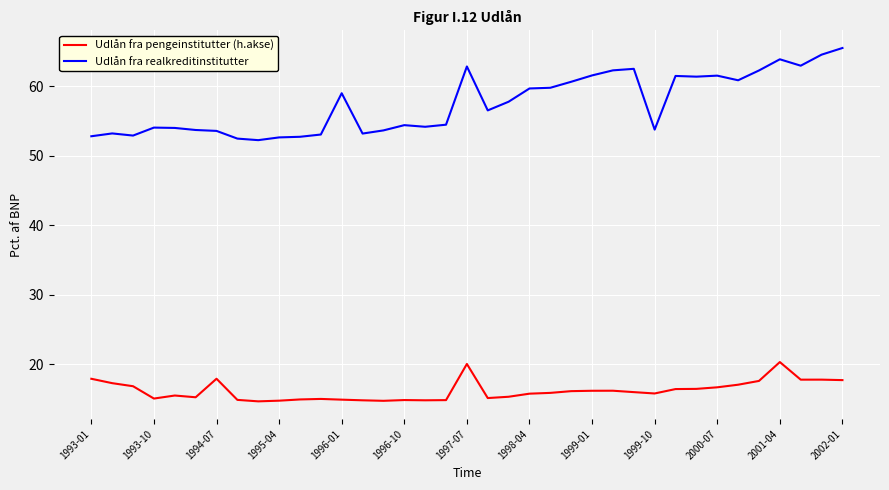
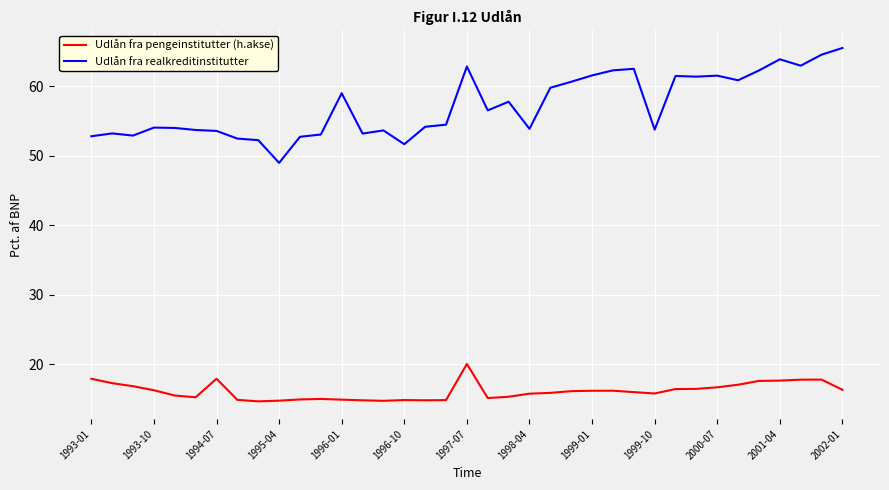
  {
    "Udlån fra pengeinstitutter (h.akse)": {
      "1993-01": 18,
-     "1993-10": 15,
+     "1993-10": 16,
      "1994-07": 18,
      "1995-04": 15,
      "1996-01": 15,
      "1996-10": 15,
      "1997-07": 20,
      "1998-04": 16,
      "1999-01": 16,
      "1999-10": 16,
      "2000-07": 17,
-     "2001-04": 20,
-     "2002-01": 18
+     "2001-04": 18,
+     "2002-01": 16
    },
    "Udlån fra realkreditinstitutter": {
      "1993-01": 53,
      "1993-10": 54,
      "1994-07": 54,
-     "1995-04": 53,
+     "1995-04": 49,
      "1996-01": 59,
-     "1996-10": 54,
+     "1996-10": 52,
      "1997-07": 63,
-     "1998-04": 60,
+     "1998-04": 54,
      "1999-01": 62,
      "1999-10": 54,
      "2000-07": 62,
      "2001-04": 64,
      "2002-01": 66
    }
  }
